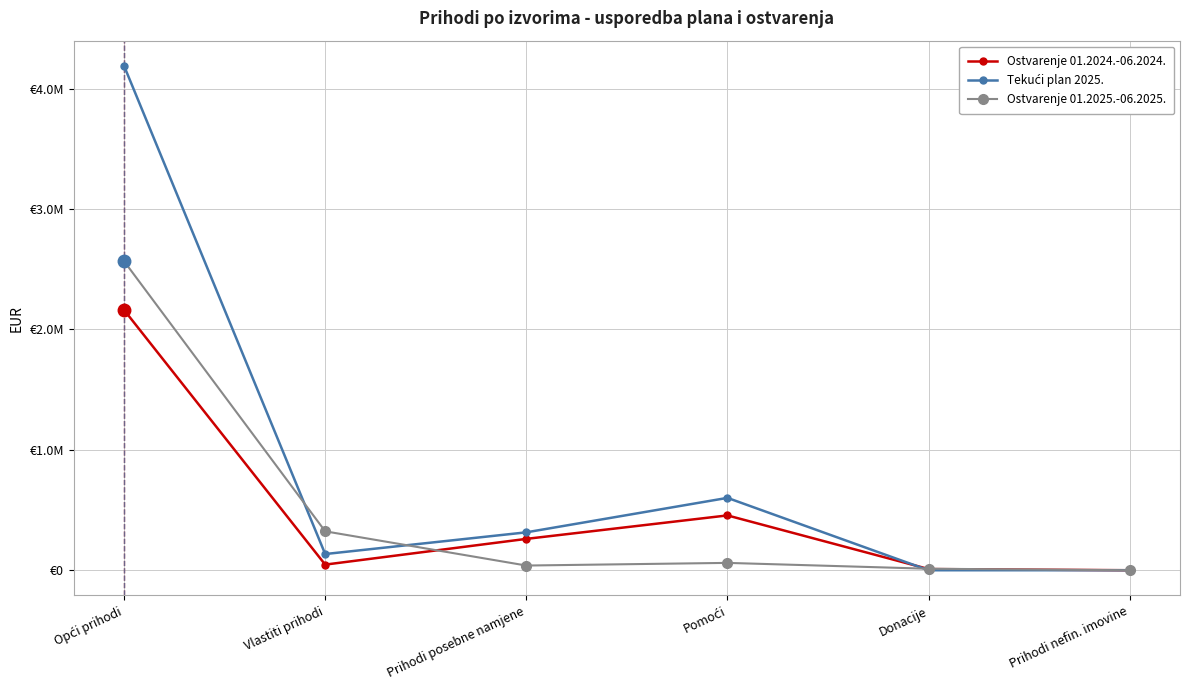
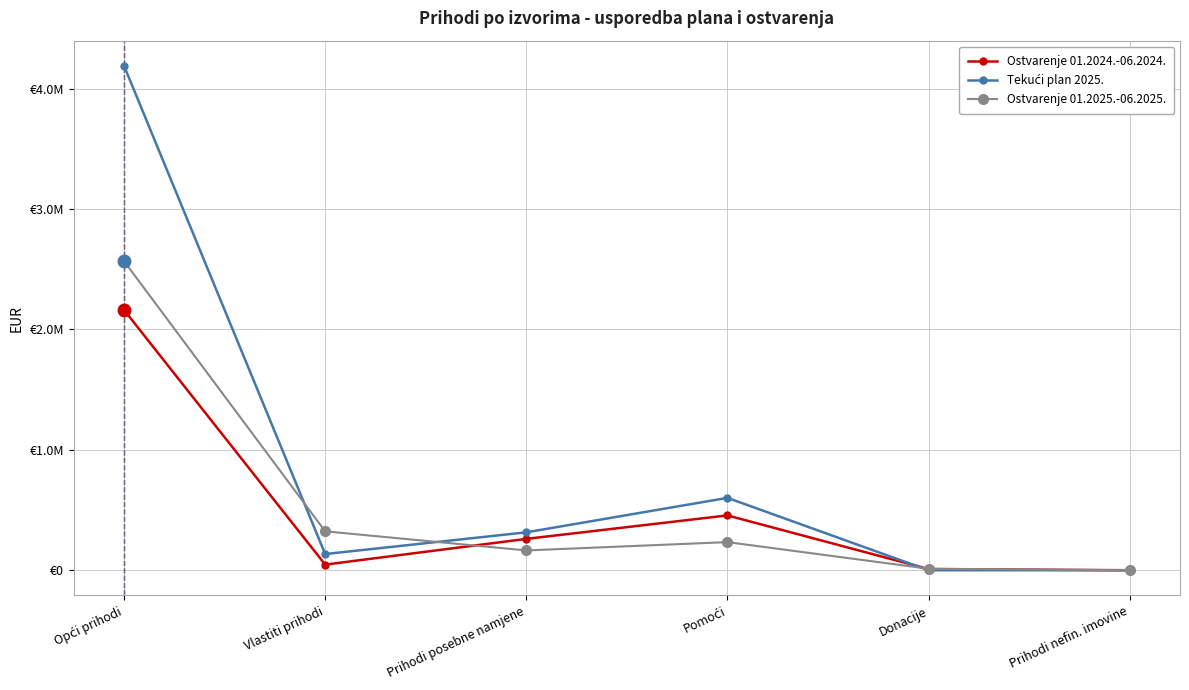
  {
    "Ostvarenje 01.2025.-06.2025.": {
      "Vlastiti prihodi": "€320000",
-     "Prihodi posebne namjene": "€40000",
-     "Pomoći": "€60000"
+     "Prihodi posebne namjene": "€160000",
+     "Pomoći": "€230000"
    }
  }
